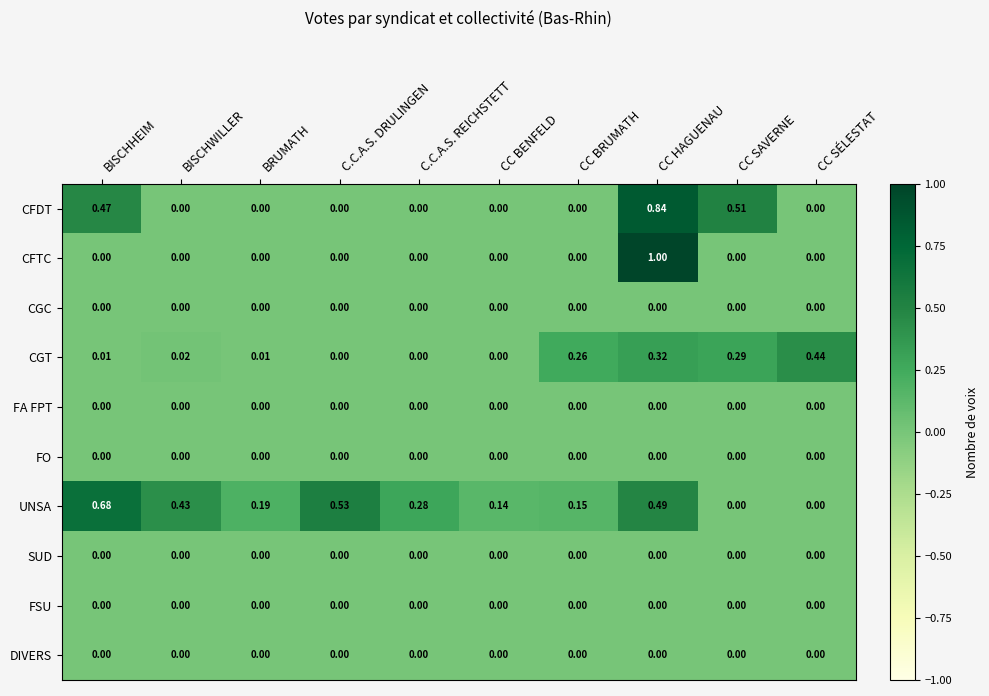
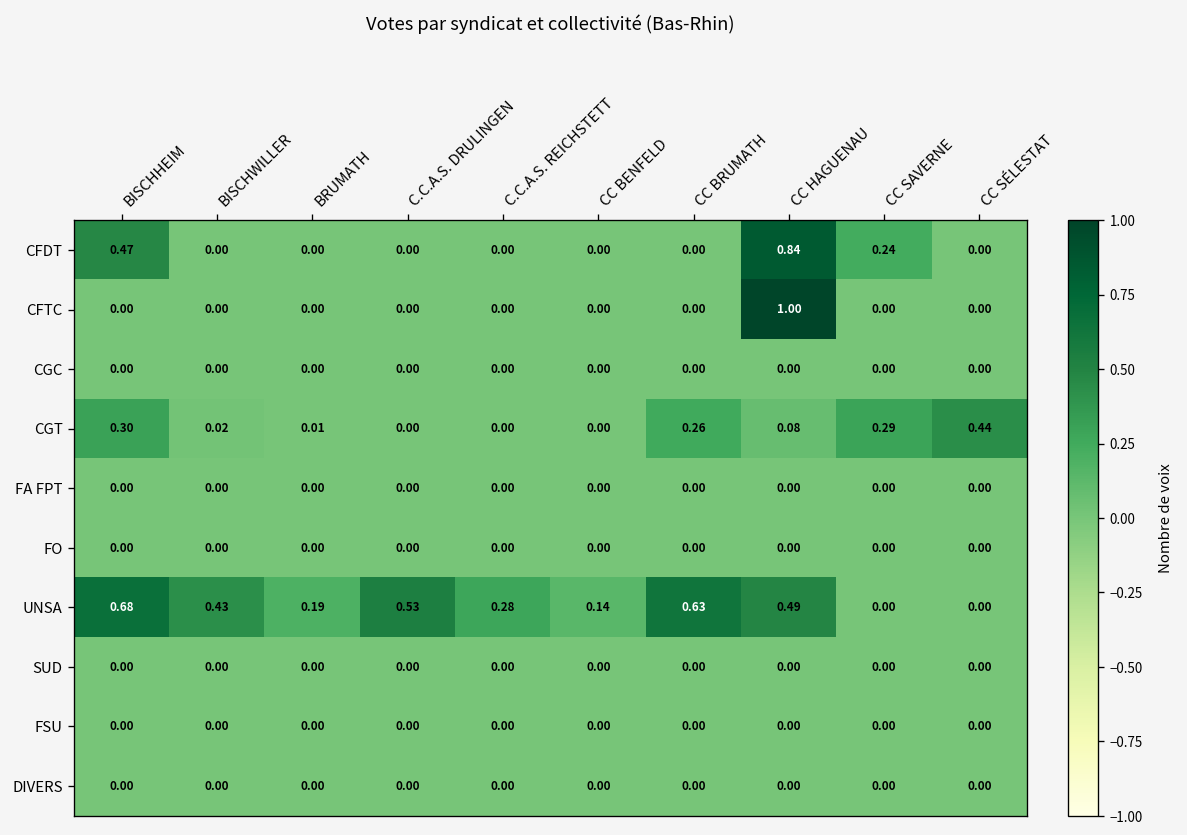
  {
    "CFDT": {
      "BISCHHEIM": 0.47,
      "BISCHWILLER": 0.00,
      "BRUMATH": 0.00,
      "C.C.A.S. DRULINGEN": 0.00,
      "C.C.A.S. REICHSTETT": 0.00,
      "CC BENFELD": 0.00,
      "CC BRUMATH": 0.00,
      "CC HAGUENAU": 0.84,
-     "CC SAVERNE": 0.51,
+     "CC SAVERNE": 0.24,
      "CC SÉLESTAT": 0.00
    },
    "CFTC": {
      "BISCHHEIM": 0.00,
      "BISCHWILLER": 0.00,
      "BRUMATH": 0.00,
      "C.C.A.S. DRULINGEN": 0.00,
      "C.C.A.S. REICHSTETT": 0.00,
      "CC BENFELD": 0.00,
      "CC BRUMATH": 0.00,
      "CC HAGUENAU": 1.00,
      "CC SAVERNE": 0.00,
      "CC SÉLESTAT": 0.00
    },
    "CGC": {
      "BISCHHEIM": 0.00,
      "BISCHWILLER": 0.00,
      "BRUMATH": 0.00,
      "C.C.A.S. DRULINGEN": 0.00,
      "C.C.A.S. REICHSTETT": 0.00,
      "CC BENFELD": 0.00,
      "CC BRUMATH": 0.00,
      "CC HAGUENAU": 0.00,
      "CC SAVERNE": 0.00,
      "CC SÉLESTAT": 0.00
    },
    "CGT": {
-     "BISCHHEIM": 0.01,
+     "BISCHHEIM": 0.30,
      "BISCHWILLER": 0.02,
      "BRUMATH": 0.01,
      "C.C.A.S. DRULINGEN": 0.00,
      "C.C.A.S. REICHSTETT": 0.00,
      "CC BENFELD": 0.00,
      "CC BRUMATH": 0.26,
-     "CC HAGUENAU": 0.32,
+     "CC HAGUENAU": 0.08,
      "CC SAVERNE": 0.29,
      "CC SÉLESTAT": 0.44
    },
    "FA FPT": {
      "BISCHHEIM": 0.00,
      "BISCHWILLER": 0.00,
      "BRUMATH": 0.00,
      "C.C.A.S. DRULINGEN": 0.00,
      "C.C.A.S. REICHSTETT": 0.00,
      "CC BENFELD": 0.00,
      "CC BRUMATH": 0.00,
      "CC HAGUENAU": 0.00,
      "CC SAVERNE": 0.00,
      "CC SÉLESTAT": 0.00
    },
    "FO": {
      "BISCHHEIM": 0.00,
      "BISCHWILLER": 0.00,
      "BRUMATH": 0.00,
      "C.C.A.S. DRULINGEN": 0.00,
      "C.C.A.S. REICHSTETT": 0.00,
      "CC BENFELD": 0.00,
      "CC BRUMATH": 0.00,
      "CC HAGUENAU": 0.00,
      "CC SAVERNE": 0.00,
      "CC SÉLESTAT": 0.00
    },
    "UNSA": {
      "BISCHHEIM": 0.68,
      "BISCHWILLER": 0.43,
      "BRUMATH": 0.19,
      "C.C.A.S. DRULINGEN": 0.53,
      "C.C.A.S. REICHSTETT": 0.28,
      "CC BENFELD": 0.14,
-     "CC BRUMATH": 0.15,
+     "CC BRUMATH": 0.63,
      "CC HAGUENAU": 0.49,
      "CC SAVERNE": 0.00,
      "CC SÉLESTAT": 0.00
    },
    "SUD": {
      "BISCHHEIM": 0.00,
      "BISCHWILLER": 0.00,
      "BRUMATH": 0.00,
      "C.C.A.S. DRULINGEN": 0.00,
      "C.C.A.S. REICHSTETT": 0.00,
      "CC BENFELD": 0.00,
      "CC BRUMATH": 0.00,
      "CC HAGUENAU": 0.00,
      "CC SAVERNE": 0.00,
      "CC SÉLESTAT": 0.00
    },
    "FSU": {
      "BISCHHEIM": 0.00,
      "BISCHWILLER": 0.00,
      "BRUMATH": 0.00,
      "C.C.A.S. DRULINGEN": 0.00,
      "C.C.A.S. REICHSTETT": 0.00,
      "CC BENFELD": 0.00,
      "CC BRUMATH": 0.00,
      "CC HAGUENAU": 0.00,
      "CC SAVERNE": 0.00,
      "CC SÉLESTAT": 0.00
    },
    "DIVERS": {
      "BISCHHEIM": 0.00,
      "BISCHWILLER": 0.00,
      "BRUMATH": 0.00,
      "C.C.A.S. DRULINGEN": 0.00,
      "C.C.A.S. REICHSTETT": 0.00,
      "CC BENFELD": 0.00,
      "CC BRUMATH": 0.00,
      "CC HAGUENAU": 0.00,
      "CC SAVERNE": 0.00,
      "CC SÉLESTAT": 0.00
    }
  }
